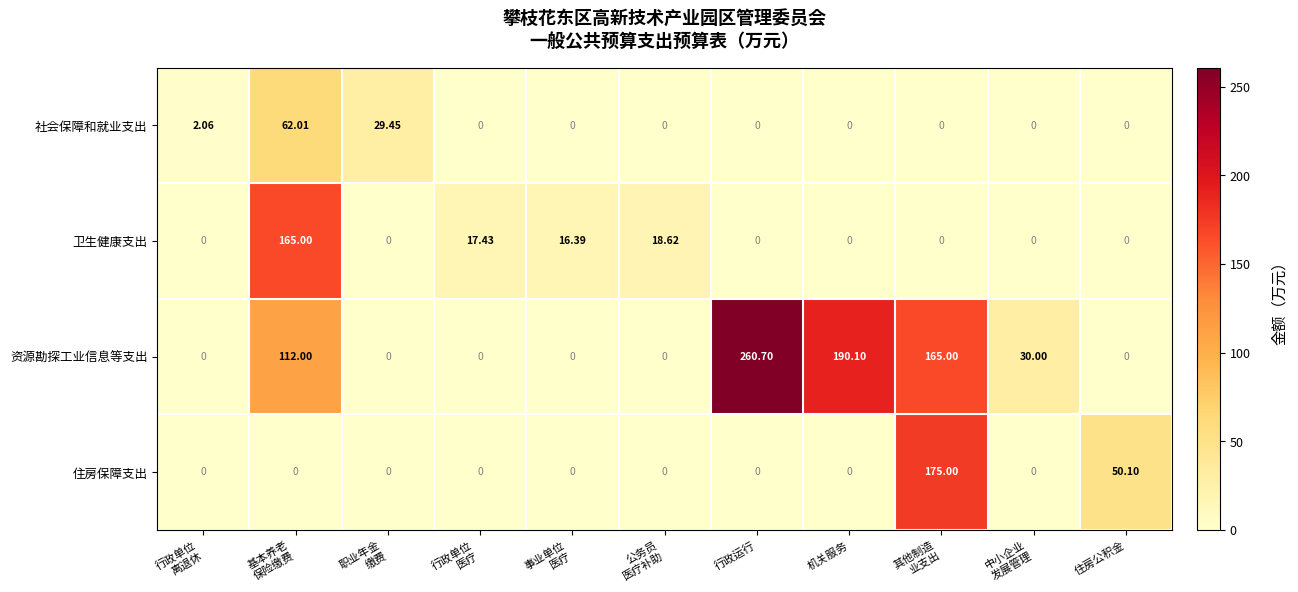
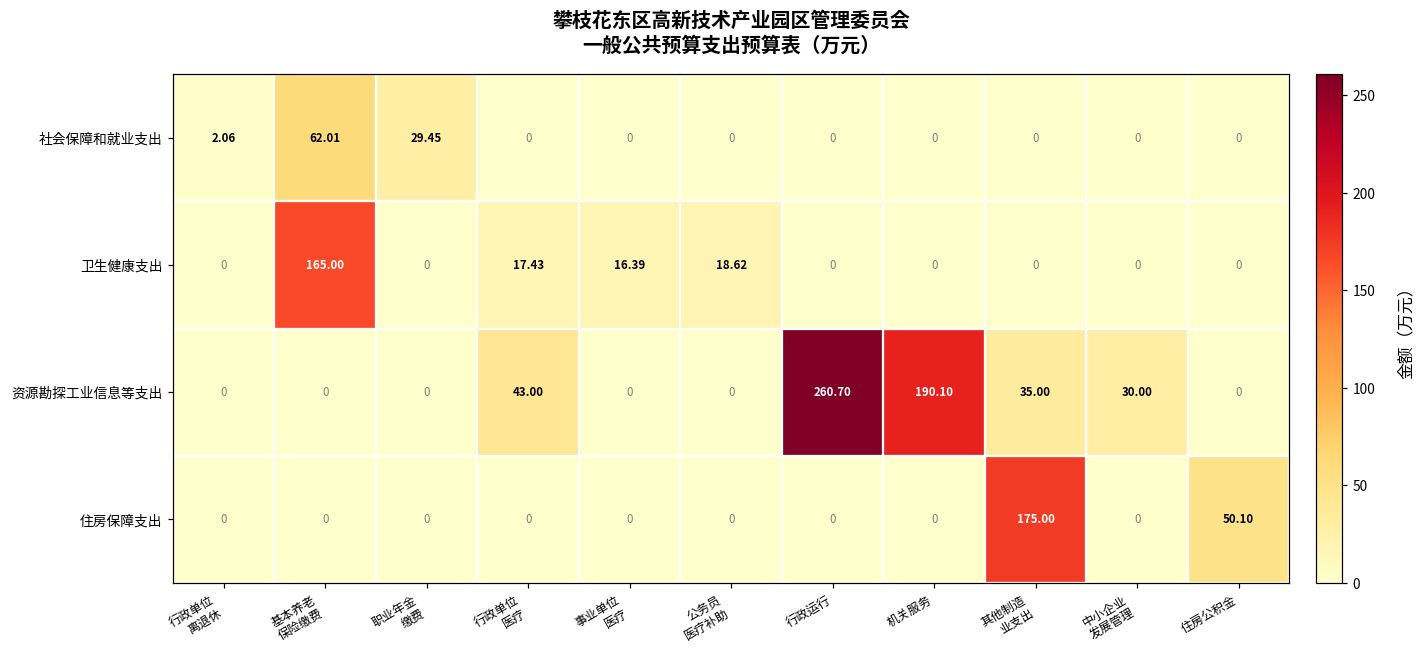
  {
    "社会保障和就业支出": {
      "行政单位 离退休": 2.06,
      "基本养老 保险缴费": 62.01,
      "职业年金 缴费": 29.45,
      "行政单位 医疗": 0,
      "事业单位 医疗": 0,
      "公务员 医疗补助": 0,
      "行政运行": 0,
      "机关服务": 0,
      "其他制造 业支出": 0,
      "中小企业 发展管理": 0,
      "住房公积金": 0
    },
    "卫生健康支出": {
      "行政单位 离退休": 0,
      "基本养老 保险缴费": 165.00,
      "职业年金 缴费": 0,
      "行政单位 医疗": 17.43,
      "事业单位 医疗": 16.39,
      "公务员 医疗补助": 18.62,
      "行政运行": 0,
      "机关服务": 0,
      "其他制造 业支出": 0,
      "中小企业 发展管理": 0,
      "住房公积金": 0
    },
    "资源勘探工业信息等支出": {
      "行政单位 离退休": 0,
-     "基本养老 保险缴费": 112.00,
+     "基本养老 保险缴费": 0,
      "职业年金 缴费": 0,
-     "行政单位 医疗": 0,
+     "行政单位 医疗": 43.00,
      "事业单位 医疗": 0,
      "公务员 医疗补助": 0,
      "行政运行": 260.70,
      "机关服务": 190.10,
-     "其他制造 业支出": 165.00,
+     "其他制造 业支出": 35.00,
      "中小企业 发展管理": 30.00,
      "住房公积金": 0
    },
    "住房保障支出": {
      "行政单位 离退休": 0,
      "基本养老 保险缴费": 0,
      "职业年金 缴费": 0,
      "行政单位 医疗": 0,
      "事业单位 医疗": 0,
      "公务员 医疗补助": 0,
      "行政运行": 0,
      "机关服务": 0,
      "其他制造 业支出": 175.00,
      "中小企业 发展管理": 0,
      "住房公积金": 50.10
    }
  }
